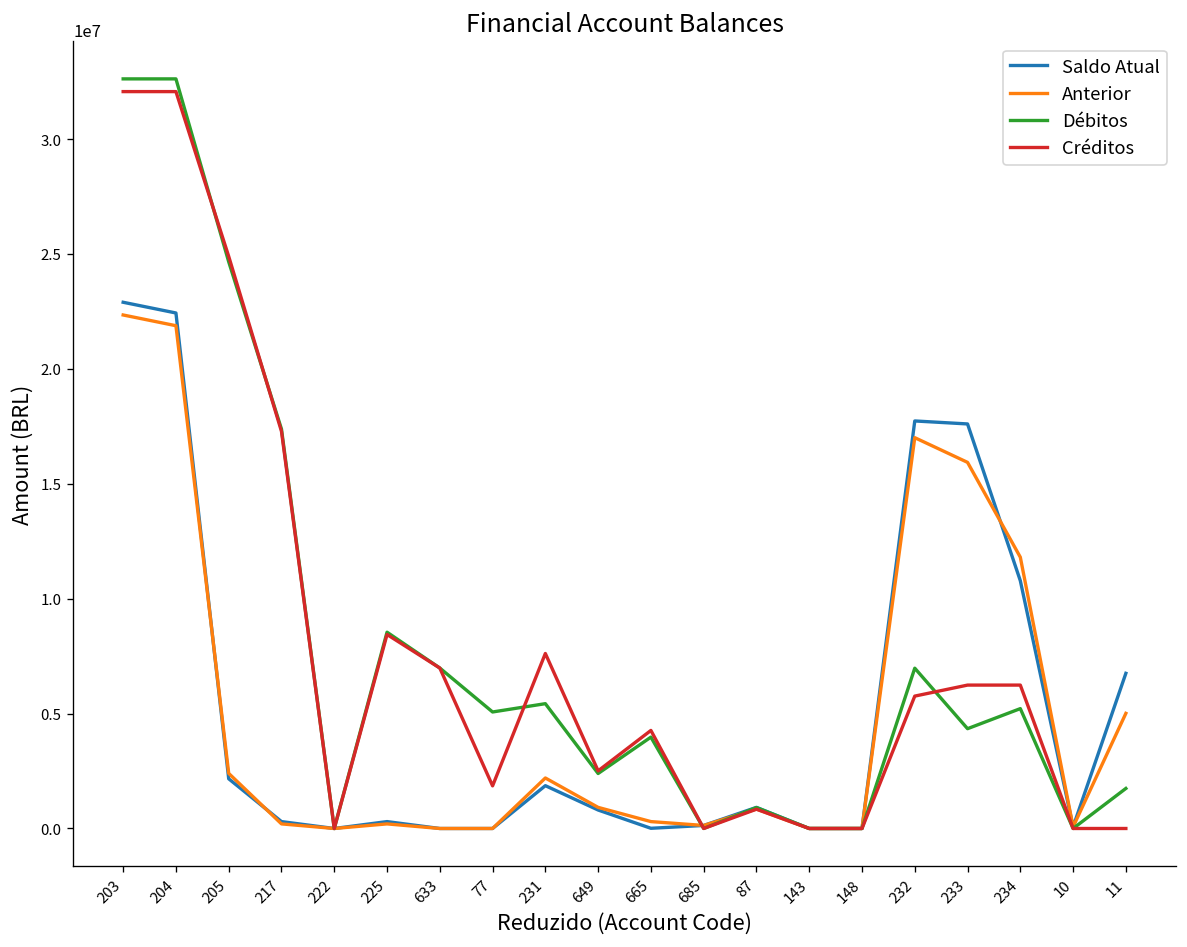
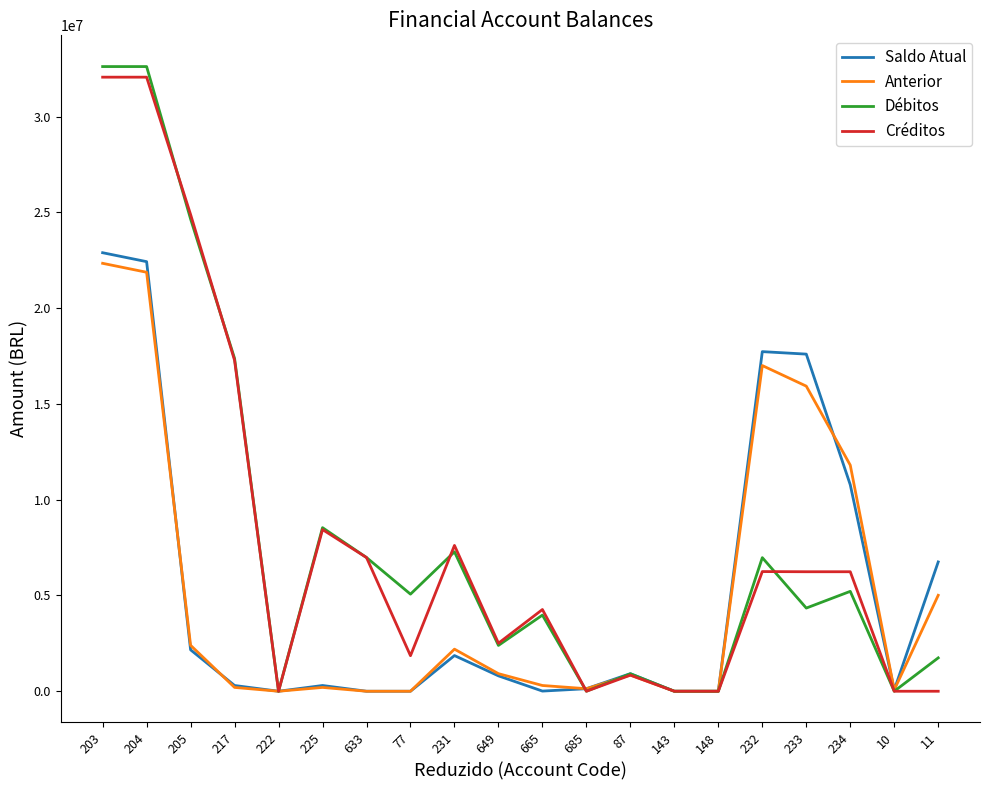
  {
    "Saldo Atual": {
      "203": 22900000,
      "204": 22400000,
      "205": 2200000,
      "231": 1900000,
      "665": 0,
      "232": 17700000,
      "233": 17600000,
      "234": 10800000,
      "11": 6800000
    },
    "Anterior": {
      "203": 22300000,
      "204": 21900000,
      "205": 2400000,
      "231": 2200000,
      "665": 300000,
      "232": 17000000,
      "233": 15900000,
      "234": 11800000,
      "11": 5000000
    },
    "Débitos": {
      "203": 32600000,
      "204": 32600000,
      "205": 24700000,
      "77": 5100000,
-     "231": 5400000,
+     "231": 7300000,
      "665": 4000000,
      "232": 7000000,
      "233": 4300000,
      "234": 5200000,
      "11": 1700000
    },
    "Créditos": {
      "203": 32100000,
      "204": 32100000,
      "205": 24900000,
      "77": 1900000,
      "231": 7600000,
      "665": 4300000,
-     "232": 5800000,
+     "232": 6200000,
      "233": 6200000,
      "234": 6200000,
      "11": 0
    }
  }
